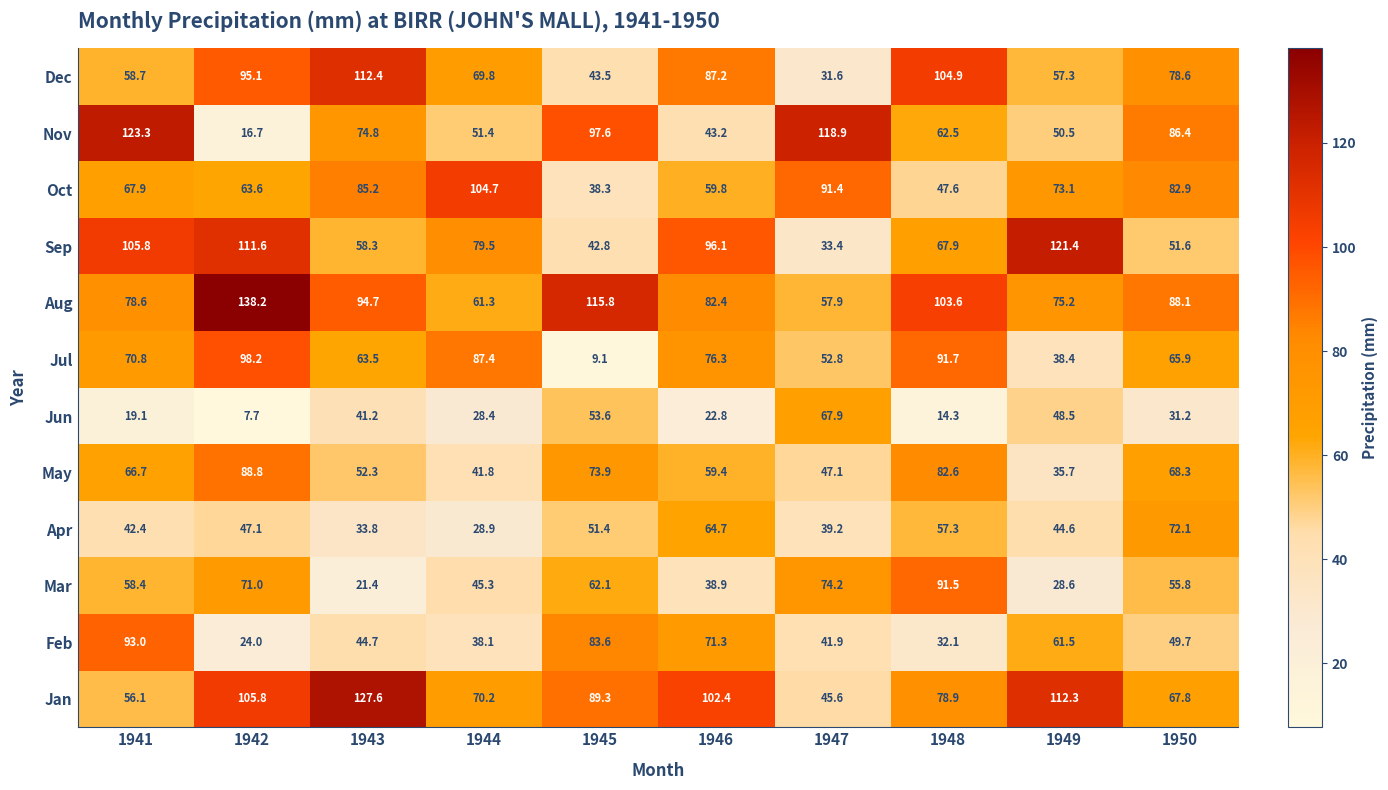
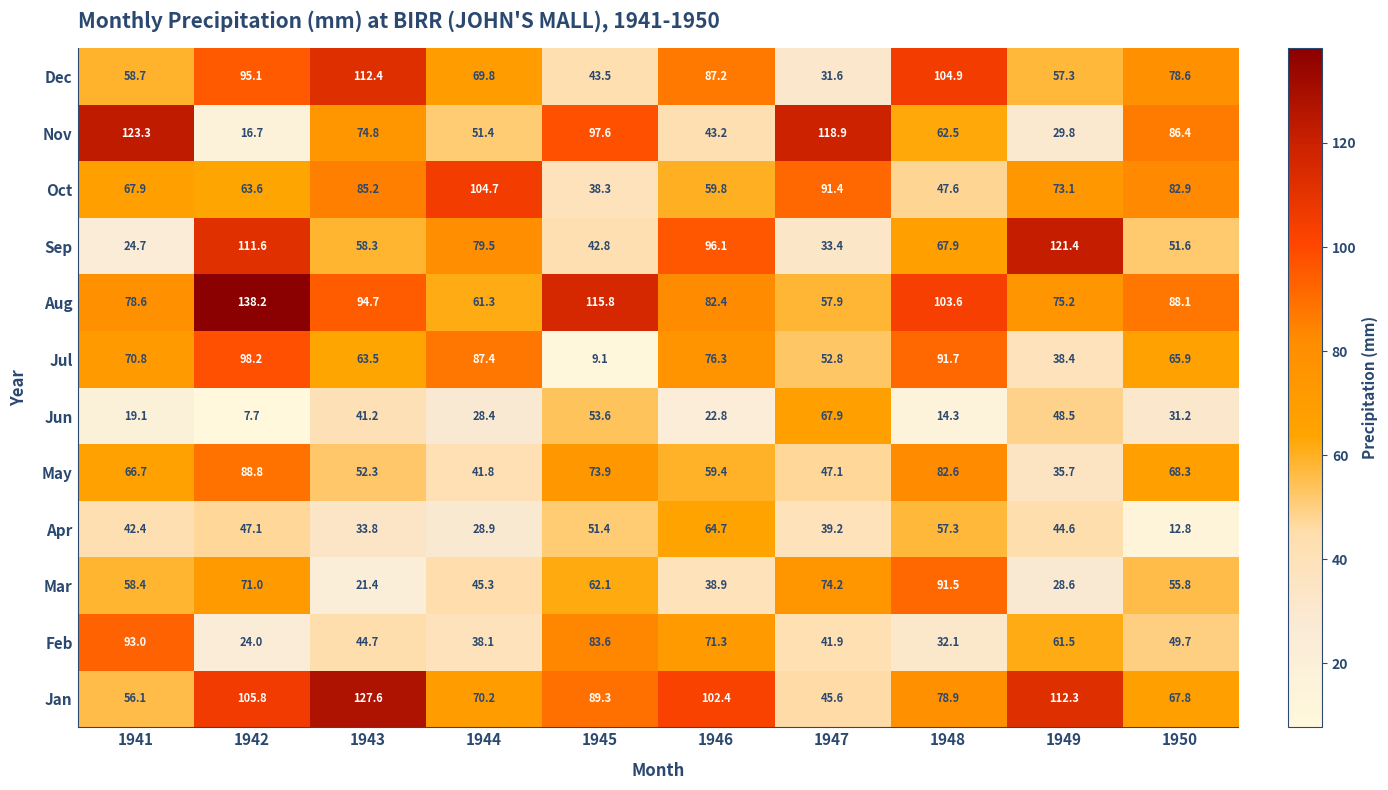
  {
    "Dec": {
      "1941": 58.7,
      "1942": 95.1,
      "1943": 112.4,
      "1944": 69.8,
      "1945": 43.5,
      "1946": 87.2,
      "1947": 31.6,
      "1948": 104.9,
      "1949": 57.3,
      "1950": 78.6
    },
    "Nov": {
      "1941": 123.3,
      "1942": 16.7,
      "1943": 74.8,
      "1944": 51.4,
      "1945": 97.6,
      "1946": 43.2,
      "1947": 118.9,
      "1948": 62.5,
-     "1949": 50.5,
+     "1949": 29.8,
      "1950": 86.4
    },
    "Oct": {
      "1941": 67.9,
      "1942": 63.6,
      "1943": 85.2,
      "1944": 104.7,
      "1945": 38.3,
      "1946": 59.8,
      "1947": 91.4,
      "1948": 47.6,
      "1949": 73.1,
      "1950": 82.9
    },
    "Sep": {
-     "1941": 105.8,
+     "1941": 24.7,
      "1942": 111.6,
      "1943": 58.3,
      "1944": 79.5,
      "1945": 42.8,
      "1946": 96.1,
      "1947": 33.4,
      "1948": 67.9,
      "1949": 121.4,
      "1950": 51.6
    },
    "Aug": {
      "1941": 78.6,
      "1942": 138.2,
      "1943": 94.7,
      "1944": 61.3,
      "1945": 115.8,
      "1946": 82.4,
      "1947": 57.9,
      "1948": 103.6,
      "1949": 75.2,
      "1950": 88.1
    },
    "Jul": {
      "1941": 70.8,
      "1942": 98.2,
      "1943": 63.5,
      "1944": 87.4,
      "1945": 9.1,
      "1946": 76.3,
      "1947": 52.8,
      "1948": 91.7,
      "1949": 38.4,
      "1950": 65.9
    },
    "Jun": {
      "1941": 19.1,
      "1942": 7.7,
      "1943": 41.2,
      "1944": 28.4,
      "1945": 53.6,
      "1946": 22.8,
      "1947": 67.9,
      "1948": 14.3,
      "1949": 48.5,
      "1950": 31.2
    },
    "May": {
      "1941": 66.7,
      "1942": 88.8,
      "1943": 52.3,
      "1944": 41.8,
      "1945": 73.9,
      "1946": 59.4,
      "1947": 47.1,
      "1948": 82.6,
      "1949": 35.7,
      "1950": 68.3
    },
    "Apr": {
      "1941": 42.4,
      "1942": 47.1,
      "1943": 33.8,
      "1944": 28.9,
      "1945": 51.4,
      "1946": 64.7,
      "1947": 39.2,
      "1948": 57.3,
      "1949": 44.6,
-     "1950": 72.1
+     "1950": 12.8
    },
    "Mar": {
      "1941": 58.4,
      "1942": 71.0,
      "1943": 21.4,
      "1944": 45.3,
      "1945": 62.1,
      "1946": 38.9,
      "1947": 74.2,
      "1948": 91.5,
      "1949": 28.6,
      "1950": 55.8
    },
    "Feb": {
      "1941": 93.0,
      "1942": 24.0,
      "1943": 44.7,
      "1944": 38.1,
      "1945": 83.6,
      "1946": 71.3,
      "1947": 41.9,
      "1948": 32.1,
      "1949": 61.5,
      "1950": 49.7
    },
    "Jan": {
      "1941": 56.1,
      "1942": 105.8,
      "1943": 127.6,
      "1944": 70.2,
      "1945": 89.3,
      "1946": 102.4,
      "1947": 45.6,
      "1948": 78.9,
      "1949": 112.3,
      "1950": 67.8
    }
  }
